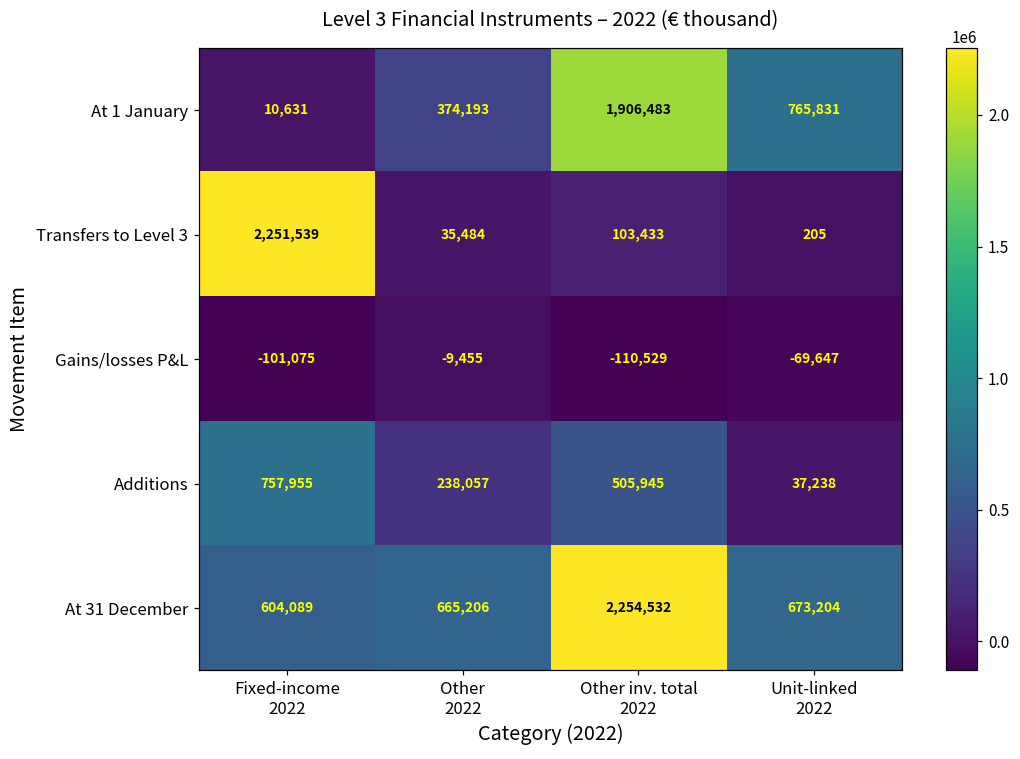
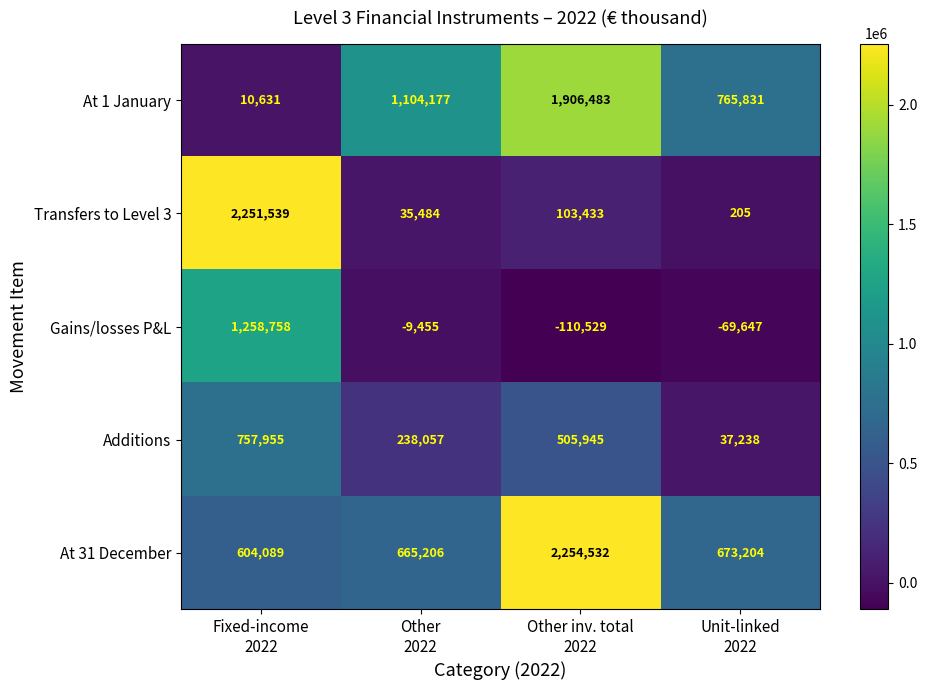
  {
    "At 1 January": {
      "Fixed-income 2022": "10,631",
-     "Other 2022": "374,193",
+     "Other 2022": "1,104,177",
      "Other inv. total 2022": "1,906,483",
      "Unit-linked 2022": "765,831"
    },
    "Transfers to Level 3": {
      "Fixed-income 2022": "2,251,539",
      "Other 2022": "35,484",
      "Other inv. total 2022": "103,433",
      "Unit-linked 2022": "205"
    },
    "Gains/losses P&L": {
-     "Fixed-income 2022": "-101,075",
+     "Fixed-income 2022": "1,258,758",
      "Other 2022": "-9,455",
      "Other inv. total 2022": "-110,529",
      "Unit-linked 2022": "-69,647"
    },
    "Additions": {
      "Fixed-income 2022": "757,955",
      "Other 2022": "238,057",
      "Other inv. total 2022": "505,945",
      "Unit-linked 2022": "37,238"
    },
    "At 31 December": {
      "Fixed-income 2022": "604,089",
      "Other 2022": "665,206",
      "Other inv. total 2022": "2,254,532",
      "Unit-linked 2022": "673,204"
    }
  }
